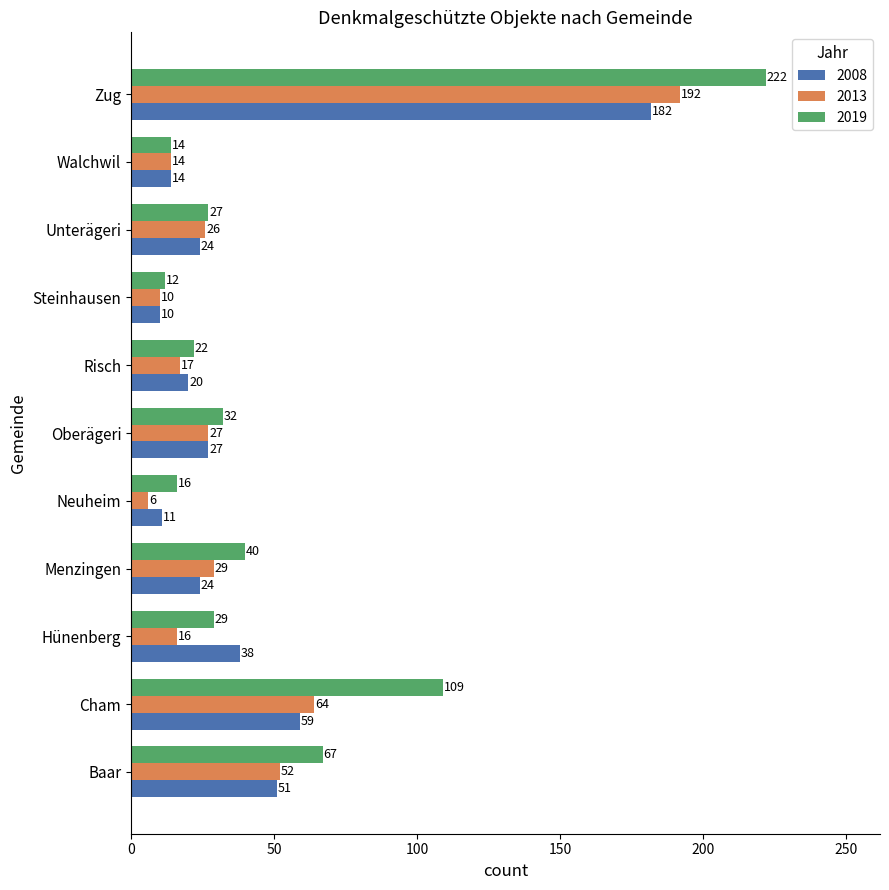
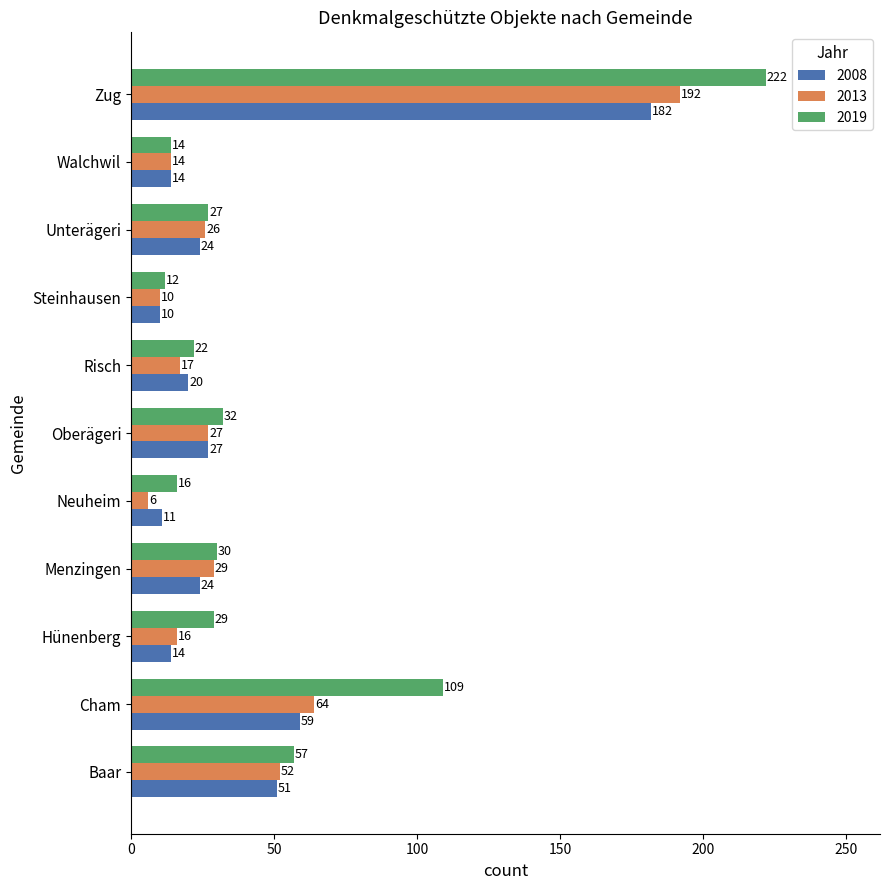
  {
    "2008": {
      "Zug": 182,
      "Walchwil": 14,
      "Unterägeri": 24,
      "Steinhausen": 10,
      "Risch": 20,
      "Oberägeri": 27,
      "Neuheim": 11,
      "Menzingen": 24,
-     "Hünenberg": 38,
+     "Hünenberg": 14,
      "Cham": 59,
      "Baar": 51
    },
    "2013": {
      "Zug": 192,
      "Walchwil": 14,
      "Unterägeri": 26,
      "Steinhausen": 10,
      "Risch": 17,
      "Oberägeri": 27,
      "Neuheim": 6,
      "Menzingen": 29,
      "Hünenberg": 16,
      "Cham": 64,
      "Baar": 52
    },
    "2019": {
      "Zug": 222,
      "Walchwil": 14,
      "Unterägeri": 27,
      "Steinhausen": 12,
      "Risch": 22,
      "Oberägeri": 32,
      "Neuheim": 16,
-     "Menzingen": 40,
+     "Menzingen": 30,
      "Hünenberg": 29,
      "Cham": 109,
-     "Baar": 67
+     "Baar": 57
    }
  }
